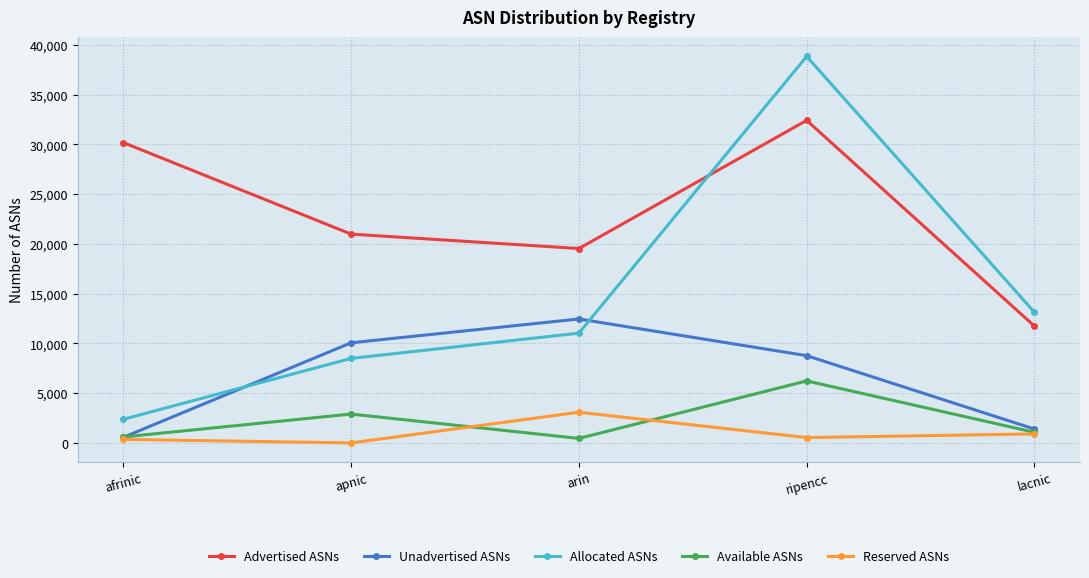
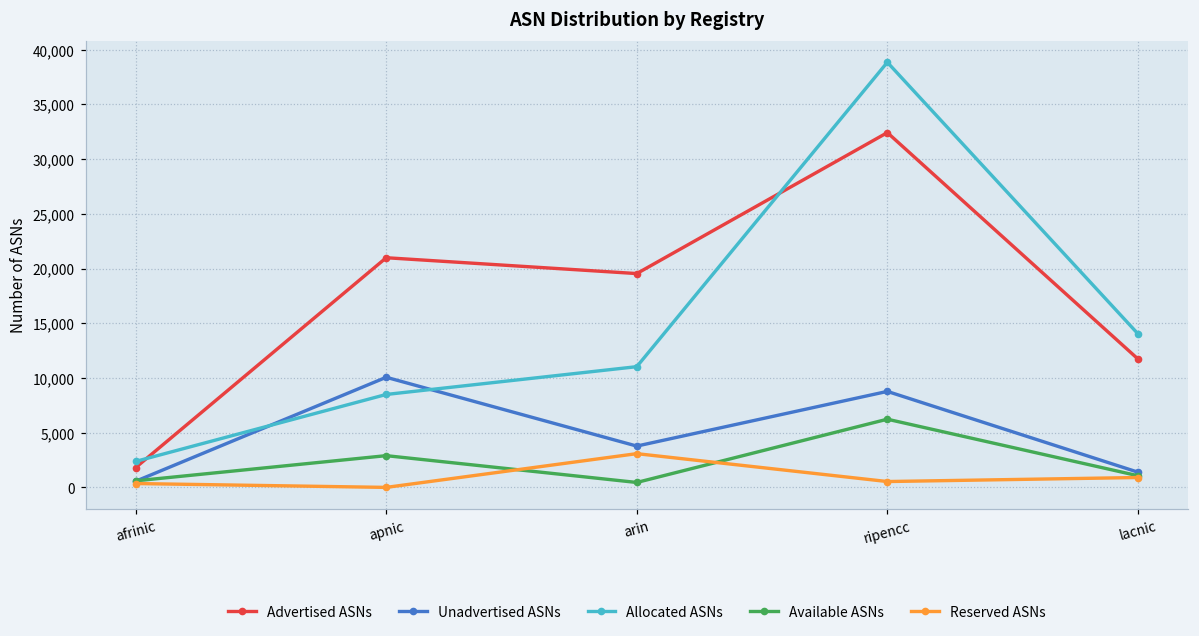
  {
    "Advertised ASNs": {
-     "afrinic": "30,000",
+     "afrinic": "2,000",
      "apnic": "21,000",
      "arin": "20,000",
      "ripencc": "32,000",
      "lacnic": "12,000"
    },
    "Unadvertised ASNs": {
      "apnic": "10,000",
-     "arin": "12,000",
+     "arin": "4,000",
      "ripencc": "9,000",
      "lacnic": "1,000"
    },
    "Allocated ASNs": {
      "afrinic": "2,000",
      "apnic": "8,000",
      "arin": "11,000",
      "ripencc": "39,000",
-     "lacnic": "13,000"
+     "lacnic": "14,000"
    },
    "Available ASNs": {
      "apnic": "3,000",
      "arin": "0",
      "ripencc": "6,000"
    },
    "Reserved ASNs": {
      "apnic": "0",
      "arin": "3,000",
      "ripencc": "1,000"
    }
  }
